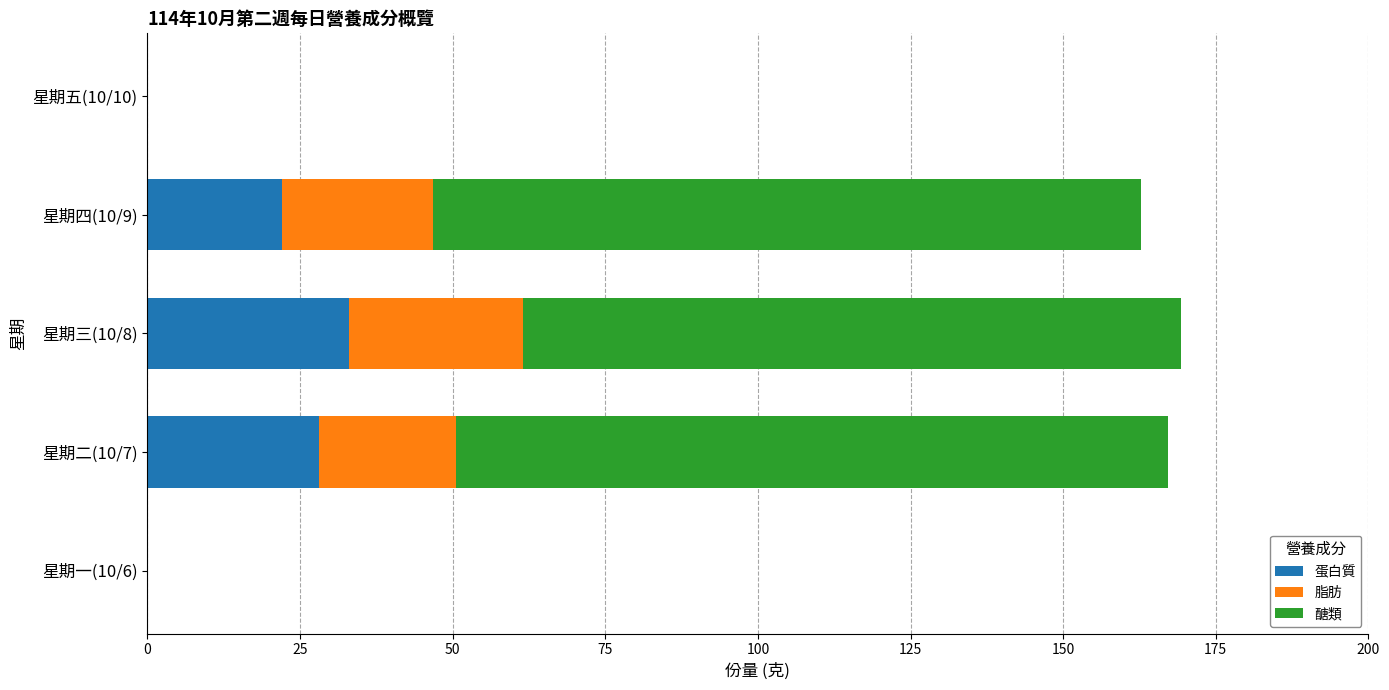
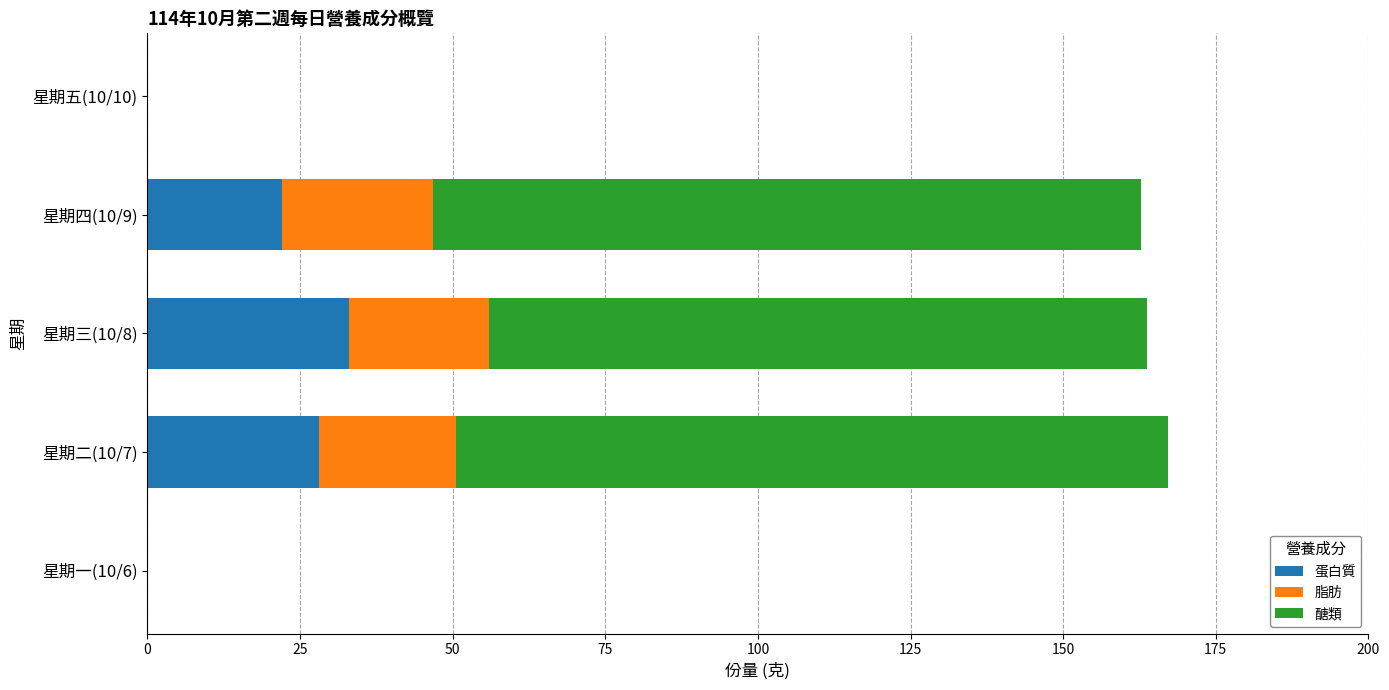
  {
    "蛋白質": {
      "星期五(10/10)": 0,
      "星期四(10/9)": 22,
      "星期三(10/8)": 33,
      "星期二(10/7)": 28,
      "星期一(10/6)": 0
    },
    "脂肪": {
      "星期五(10/10)": 0,
      "星期四(10/9)": 25,
-     "星期三(10/8)": 29,
+     "星期三(10/8)": 23,
      "星期二(10/7)": 23,
      "星期一(10/6)": 0
    },
    "醣類": {
      "星期五(10/10)": 0,
      "星期四(10/9)": 116,
      "星期三(10/8)": 108,
      "星期二(10/7)": 117,
      "星期一(10/6)": 0
    }
  }
